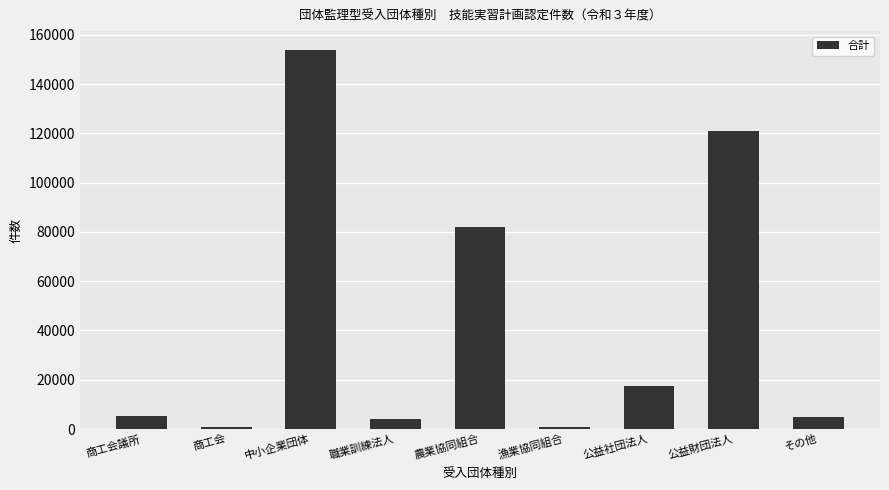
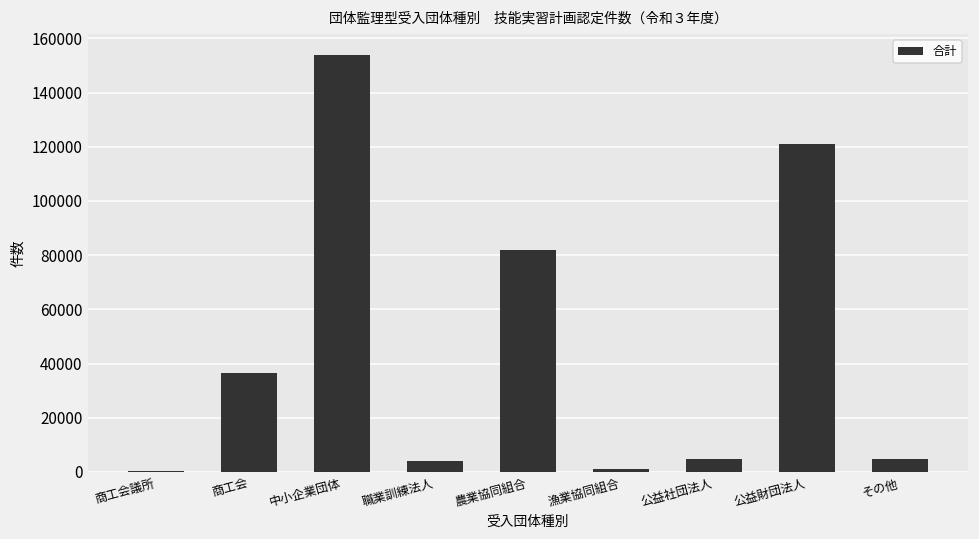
  {
-   "商工会議所": 5000,
-   "商工会": 1000,
+   "商工会議所": 0,
+   "商工会": 37000,
    "中小企業団体": 154000,
    "職業訓練法人": 4000,
    "農業協同組合": 82000,
-   "公益社団法人": 18000,
+   "公益社団法人": 5000,
    "公益財団法人": 121000,
    "その他": 5000
  }
